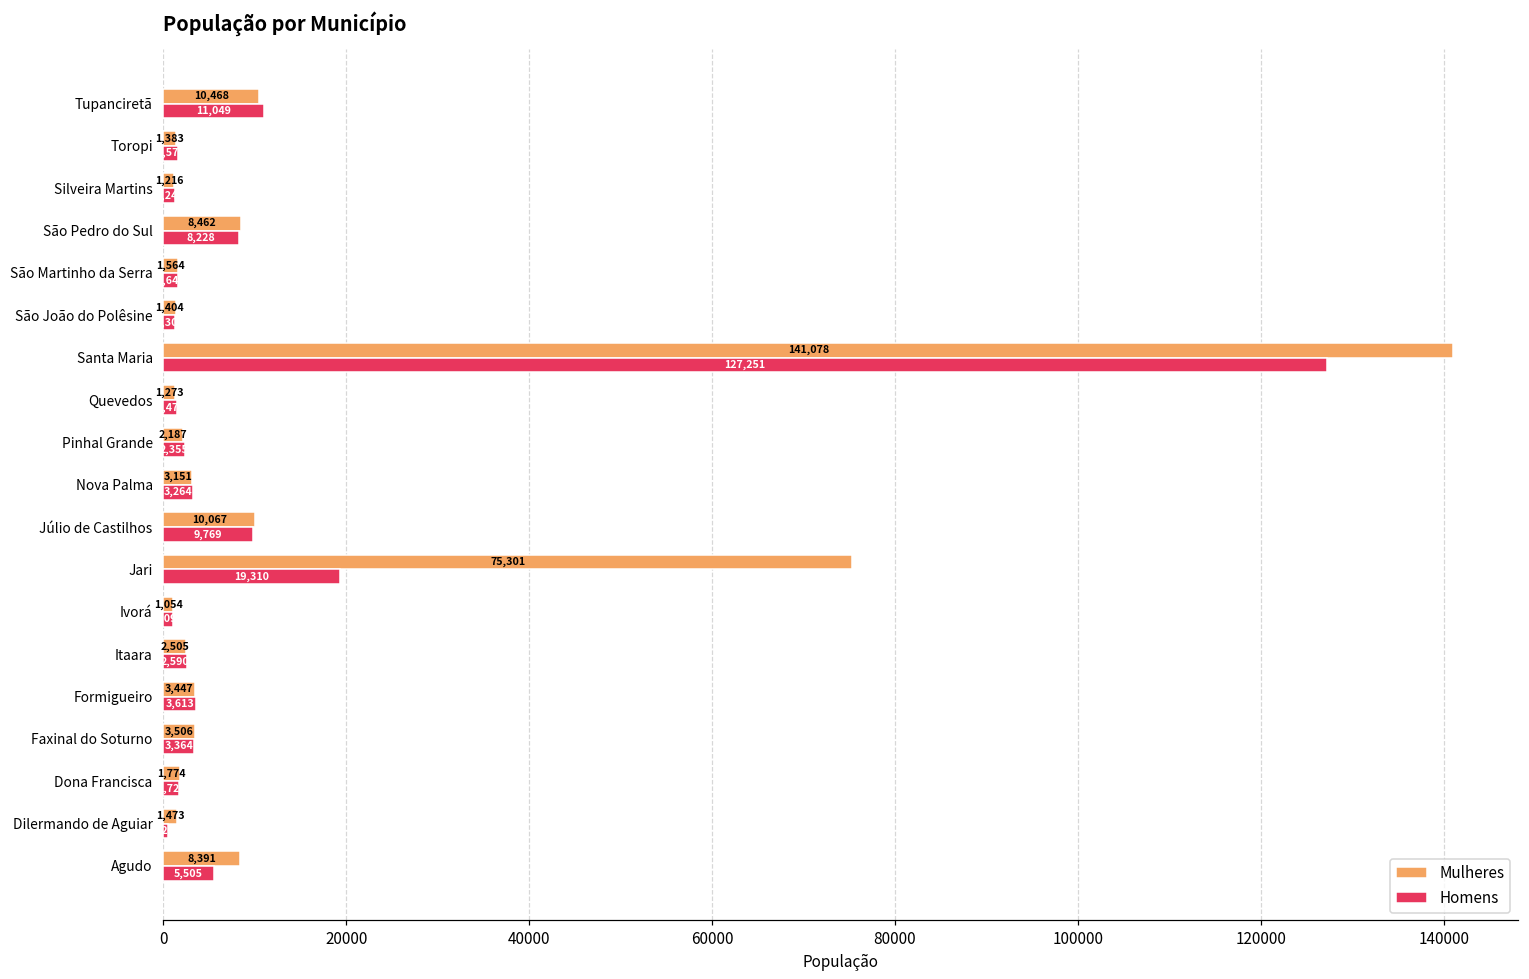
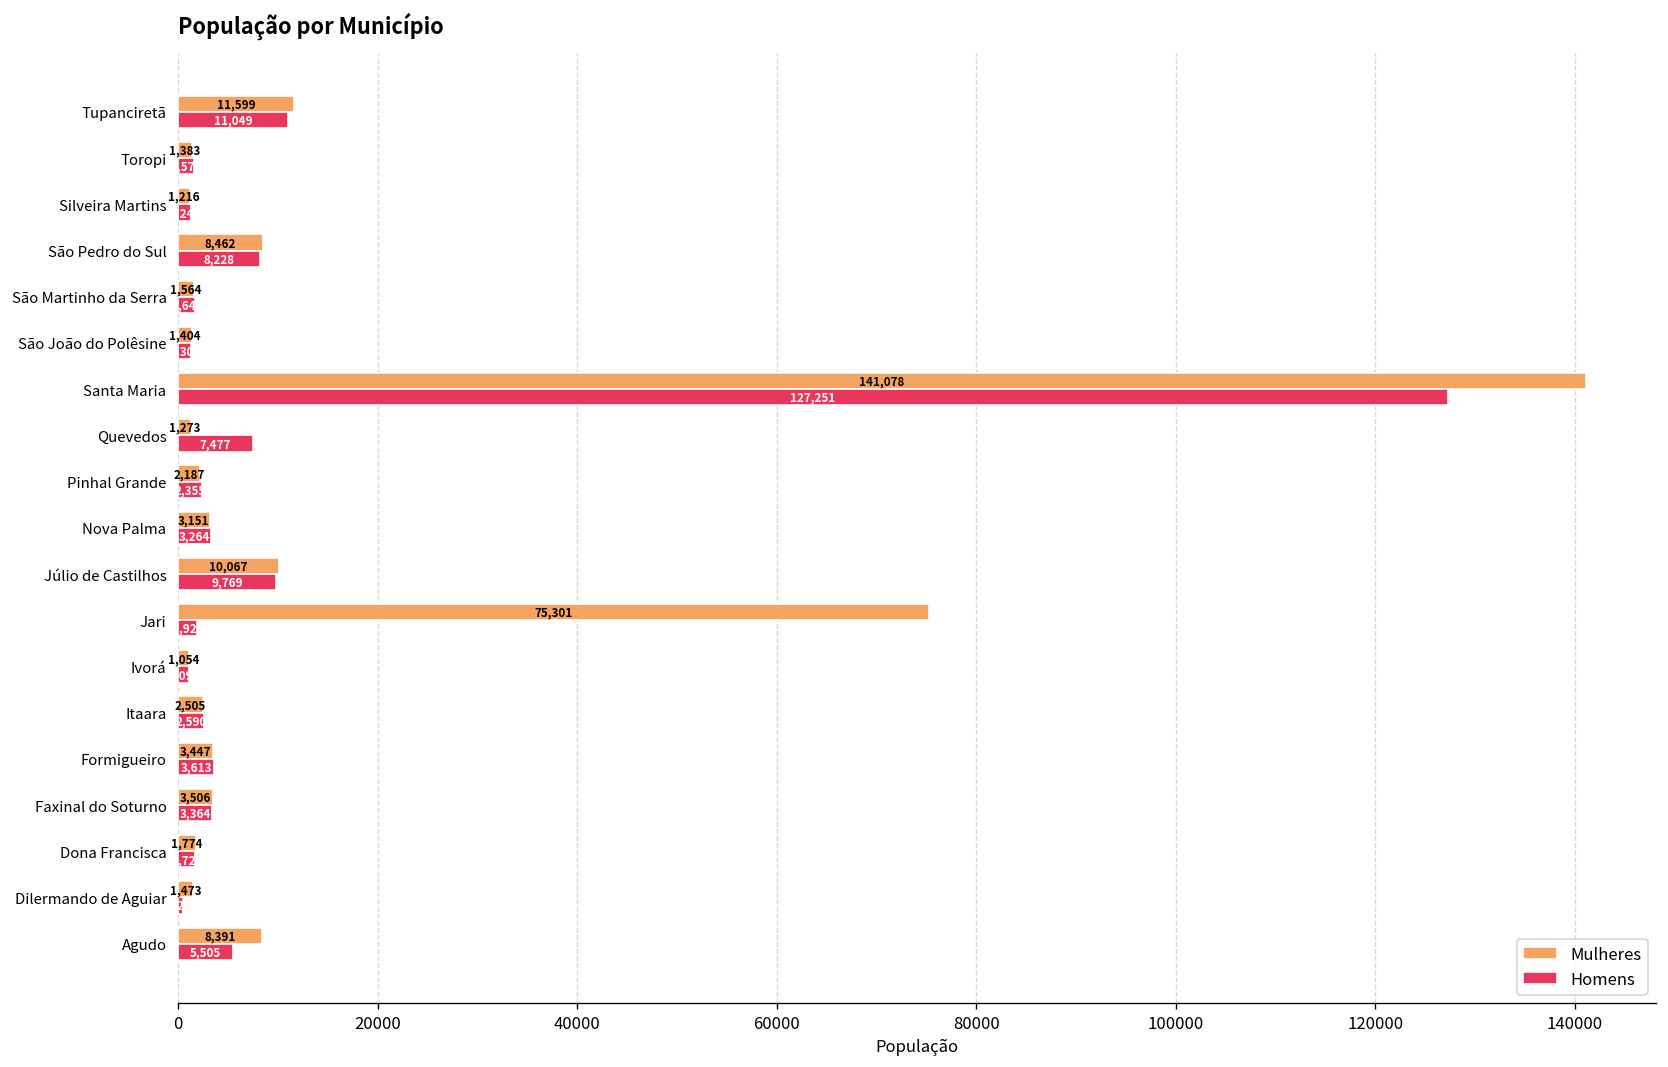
  {
    "Mulheres": {
-     "Tupanciretã": "10,468",
+     "Tupanciretã": "11,599",
      "Toropi": "1,383",
      "Silveira Martins": "1,216",
      "São Pedro do Sul": "8,462",
      "São Martinho da Serra": "1,564",
      "São João do Polêsine": "1,404",
      "Santa Maria": "141,078",
      "Quevedos": "1,273",
      "Pinhal Grande": "2,187",
      "Nova Palma": "3,151",
      "Júlio de Castilhos": "10,067",
      "Jari": "75,301",
      "Ivorá": "1,054",
      "Itaara": "2,505",
      "Formigueiro": "3,447",
      "Faxinal do Soturno": "3,506",
      "Dona Francisca": "1,774",
      "Dilermando de Aguiar": "1,473",
      "Agudo": "8,391"
    },
    "Homens": {
      "Tupanciretã": "11,049",
      "São Pedro do Sul": "8,228",
      "Santa Maria": "127,251",
-     "Quevedos": "1000",
+     "Quevedos": "7000",
      "Pinhal Grande": "2,355",
      "Nova Palma": "3,264",
      "Júlio de Castilhos": "9,769",
-     "Jari": "19,310",
+     "Jari": "1,928",
      "Itaara": "2,590",
      "Formigueiro": "3,613",
      "Faxinal do Soturno": "3,364",
      "Agudo": "5,505"
    }
  }
